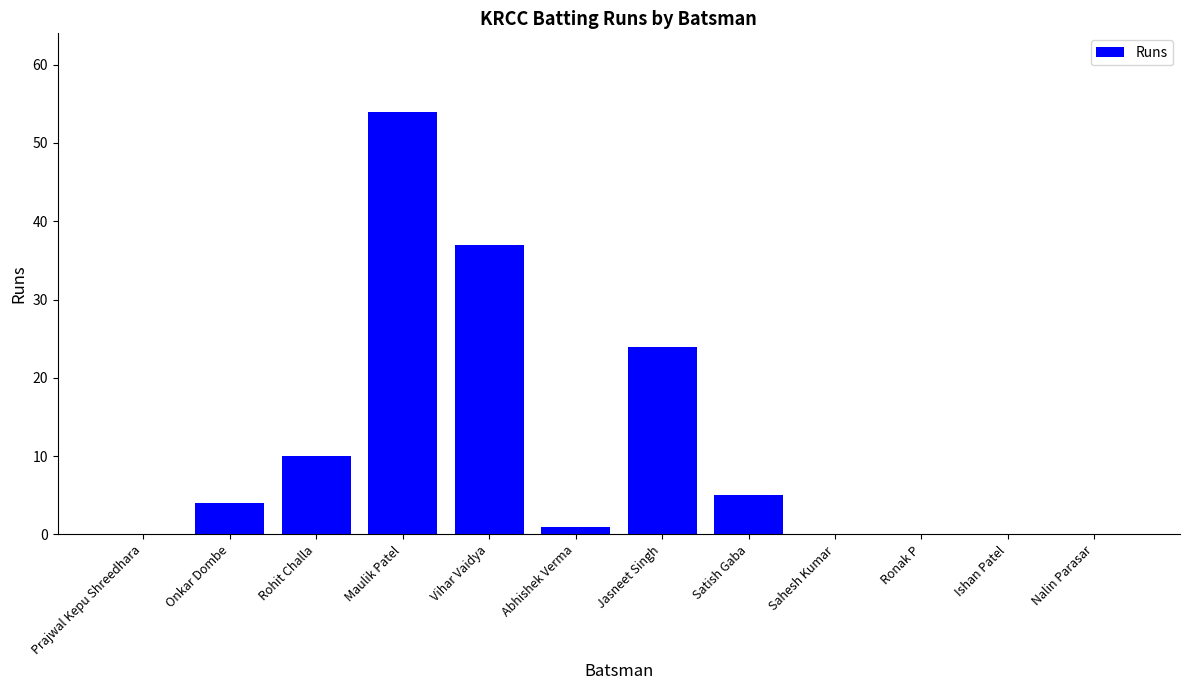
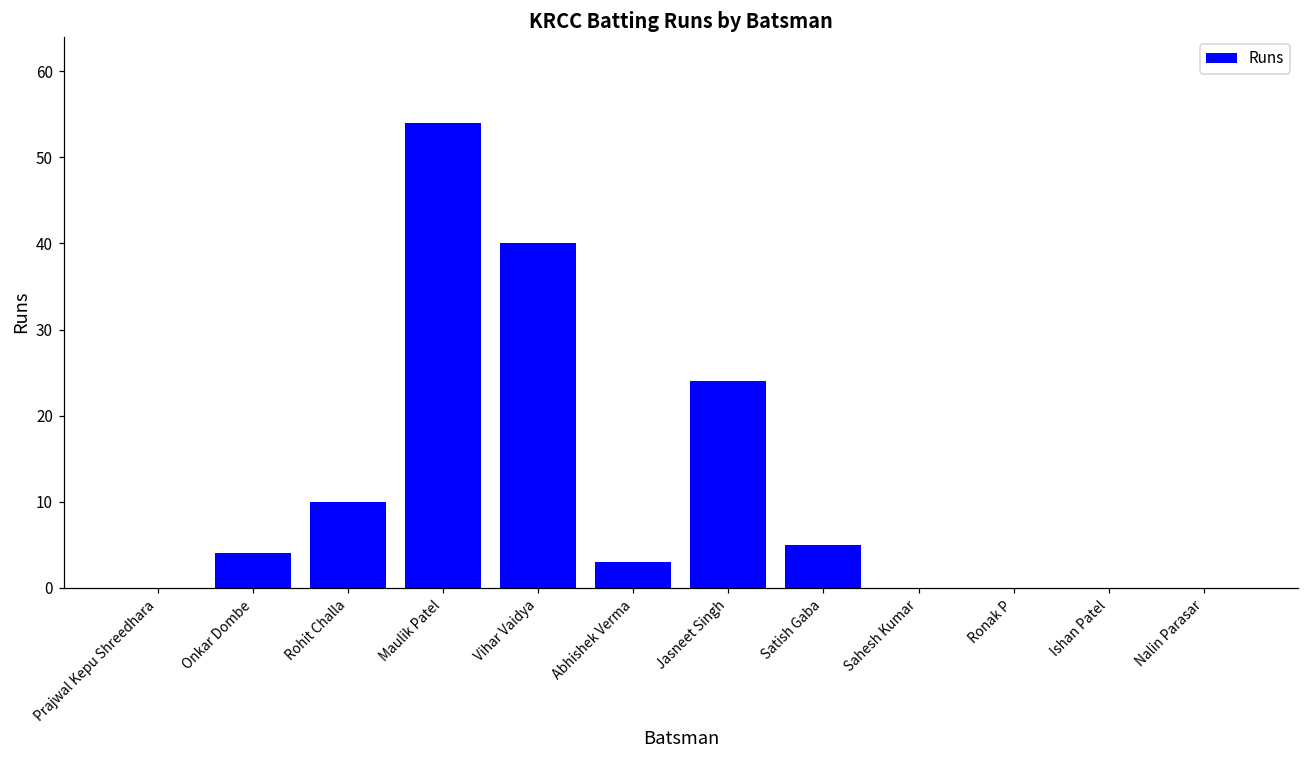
  {
    "Prajwal Kepu Shreedhara": 0,
    "Onkar Dombe": 4,
    "Rohit Challa": 10,
    "Maulik Patel": 54,
-   "Vihar Vaidya": 37,
-   "Abhishek Verma": 1,
+   "Vihar Vaidya": 40,
+   "Abhishek Verma": 3,
    "Jasneet Singh": 24,
    "Satish Gaba": 5,
    "Sahesh Kumar": 0,
    "Ronak P": 0,
    "Ishan Patel": 0,
    "Nalin Parasar": 0
  }
